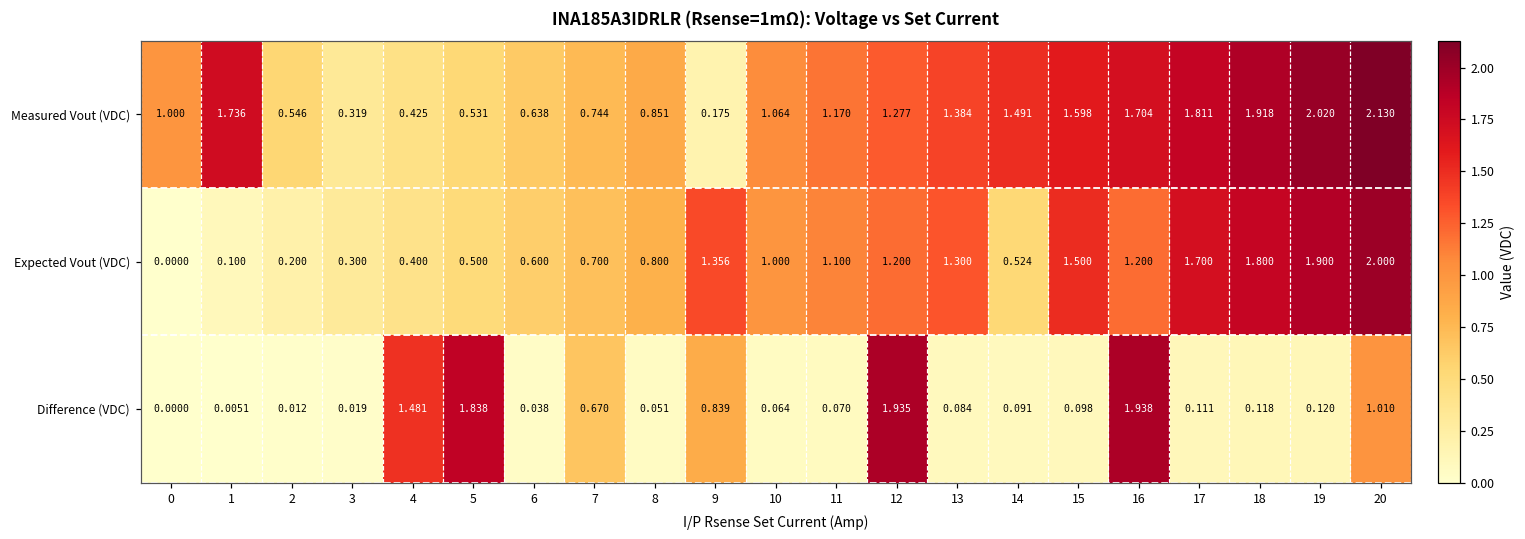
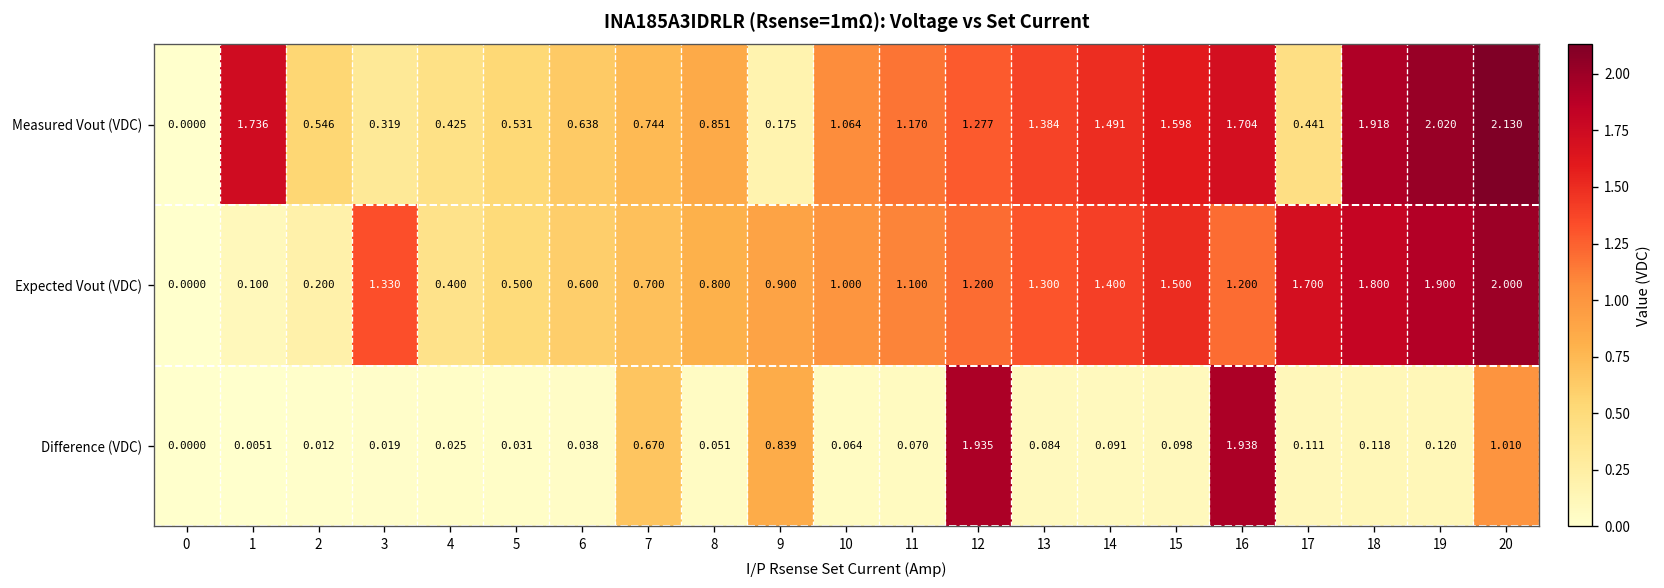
  {
    "Measured Vout (VDC)": {
-     "0": 1.000,
+     "0": 0.0000,
      "1": 1.736,
      "2": 0.546,
      "3": 0.319,
      "4": 0.425,
      "5": 0.531,
      "6": 0.638,
      "7": 0.744,
      "8": 0.851,
      "9": 0.175,
      "10": 1.064,
      "11": 1.170,
      "12": 1.277,
      "13": 1.384,
      "14": 1.491,
      "15": 1.598,
      "16": 1.704,
-     "17": 1.811,
+     "17": 0.441,
      "18": 1.918,
      "19": 2.020,
      "20": 2.130
    },
    "Expected Vout (VDC)": {
      "0": 0.0000,
      "1": 0.100,
      "2": 0.200,
-     "3": 0.300,
+     "3": 1.330,
      "4": 0.400,
      "5": 0.500,
      "6": 0.600,
      "7": 0.700,
      "8": 0.800,
-     "9": 1.356,
+     "9": 0.900,
      "10": 1.000,
      "11": 1.100,
      "12": 1.200,
      "13": 1.300,
-     "14": 0.524,
+     "14": 1.400,
      "15": 1.500,
      "16": 1.200,
      "17": 1.700,
      "18": 1.800,
      "19": 1.900,
      "20": 2.000
    },
    "Difference (VDC)": {
      "0": 0.0000,
      "1": 0.0051,
      "2": 0.012,
      "3": 0.019,
-     "4": 1.481,
-     "5": 1.838,
+     "4": 0.025,
+     "5": 0.031,
      "6": 0.038,
      "7": 0.670,
      "8": 0.051,
      "9": 0.839,
      "10": 0.064,
      "11": 0.070,
      "12": 1.935,
      "13": 0.084,
      "14": 0.091,
      "15": 0.098,
      "16": 1.938,
      "17": 0.111,
      "18": 0.118,
      "19": 0.120,
      "20": 1.010
    }
  }
